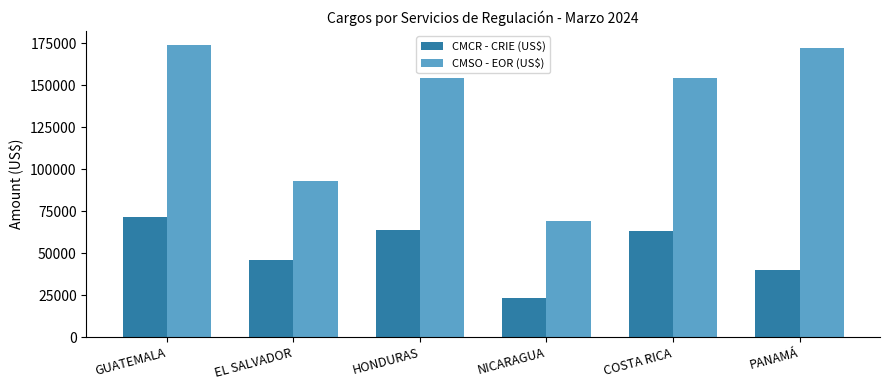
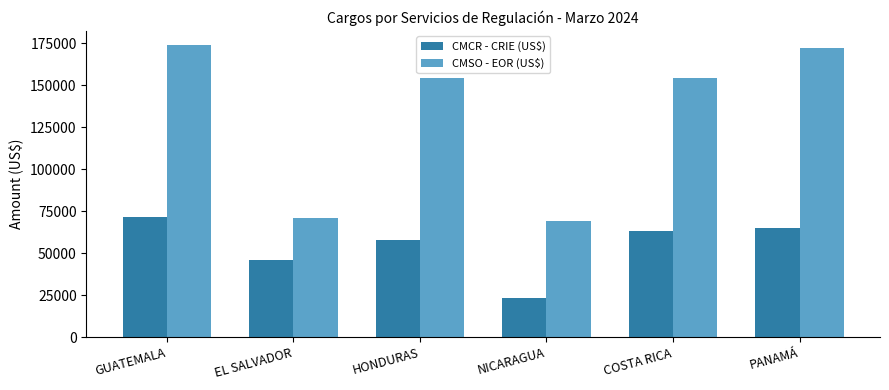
  {
    "CMCR - CRIE (US$)": {
      "GUATEMALA": 71000,
      "EL SALVADOR": 46000,
-     "HONDURAS": 64000,
+     "HONDURAS": 58000,
      "NICARAGUA": 23000,
      "COSTA RICA": 63000,
-     "PANAMÁ": 40000
+     "PANAMÁ": 65000
    },
    "CMSO - EOR (US$)": {
      "GUATEMALA": 174000,
-     "EL SALVADOR": 93000,
+     "EL SALVADOR": 71000,
      "HONDURAS": 154000,
      "NICARAGUA": 69000,
      "COSTA RICA": 154000,
      "PANAMÁ": 172000
    }
  }
